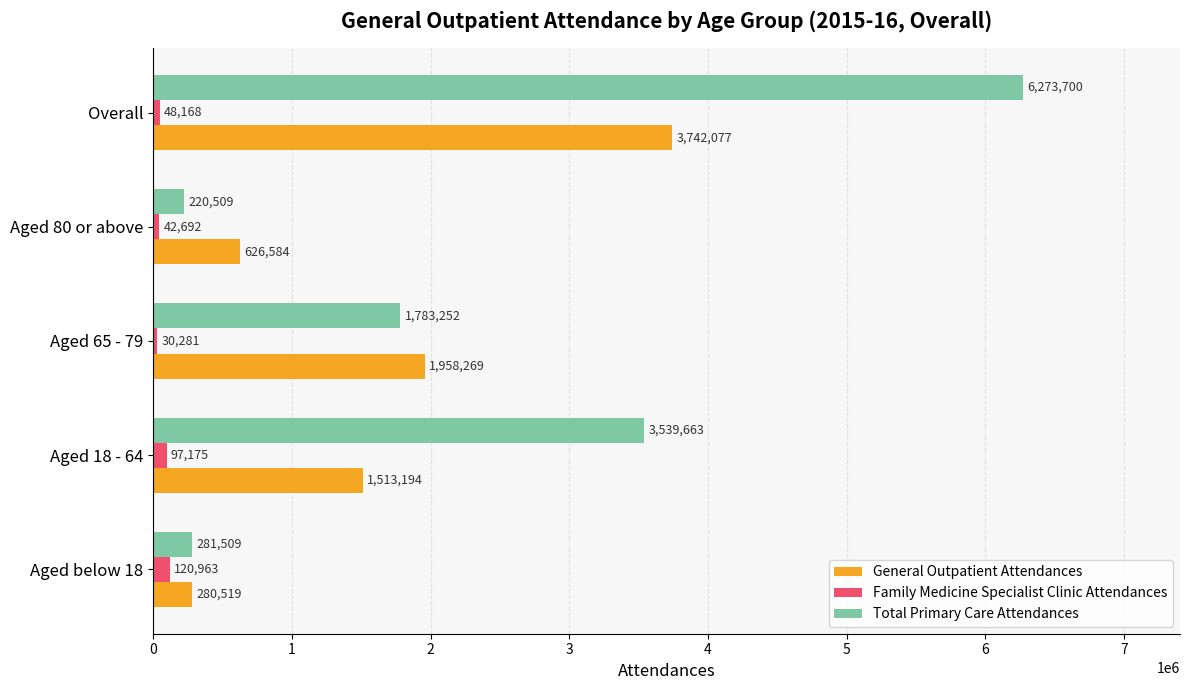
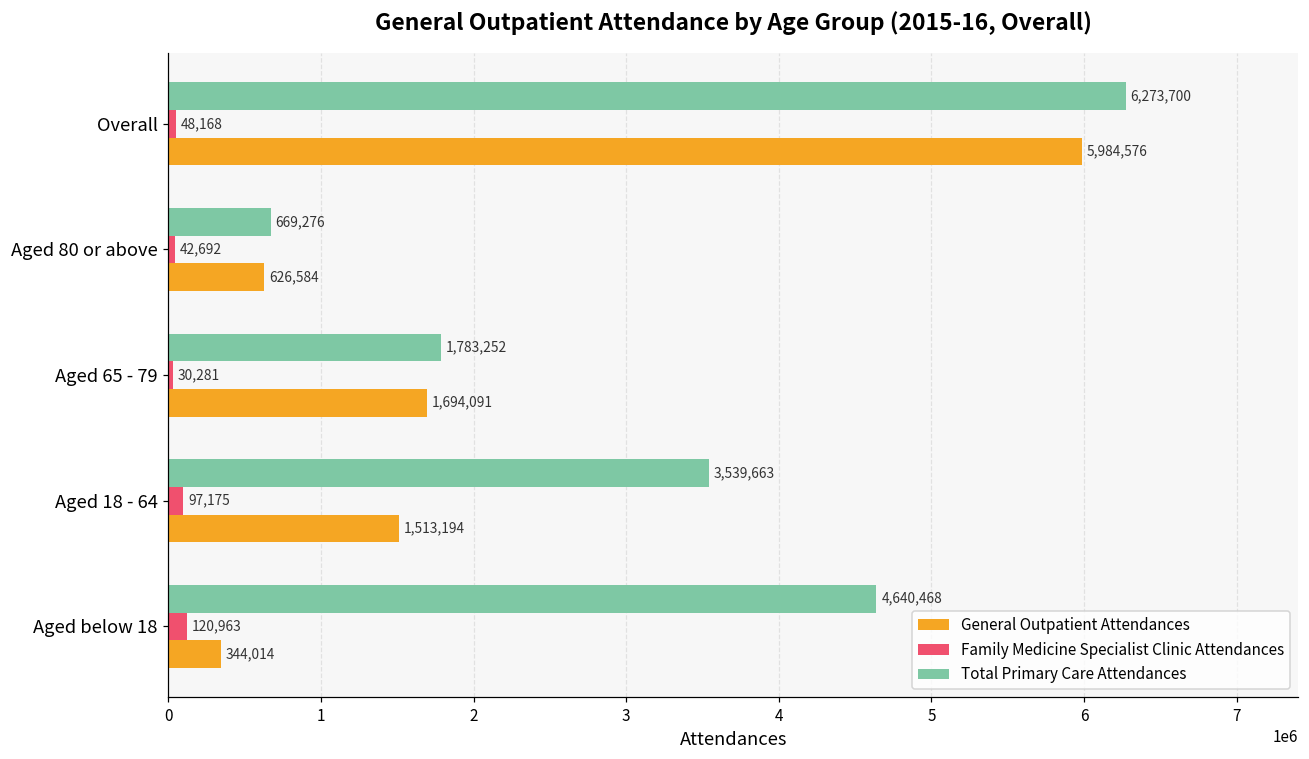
  {
    "General Outpatient Attendances": {
-     "Overall": "3,742,077",
+     "Overall": "5,984,576",
      "Aged 80 or above": "626,584",
-     "Aged 65 - 79": "1,958,269",
+     "Aged 65 - 79": "1,694,091",
      "Aged 18 - 64": "1,513,194",
-     "Aged below 18": "280,519"
+     "Aged below 18": "344,014"
    },
    "Family Medicine Specialist Clinic Attendances": {
      "Overall": "48,168",
      "Aged 80 or above": "42,692",
      "Aged 65 - 79": "30,281",
      "Aged 18 - 64": "97,175",
      "Aged below 18": "120,963"
    },
    "Total Primary Care Attendances": {
      "Overall": "6,273,700",
-     "Aged 80 or above": "220,509",
+     "Aged 80 or above": "669,276",
      "Aged 65 - 79": "1,783,252",
      "Aged 18 - 64": "3,539,663",
-     "Aged below 18": "281,509"
+     "Aged below 18": "4,640,468"
    }
  }
